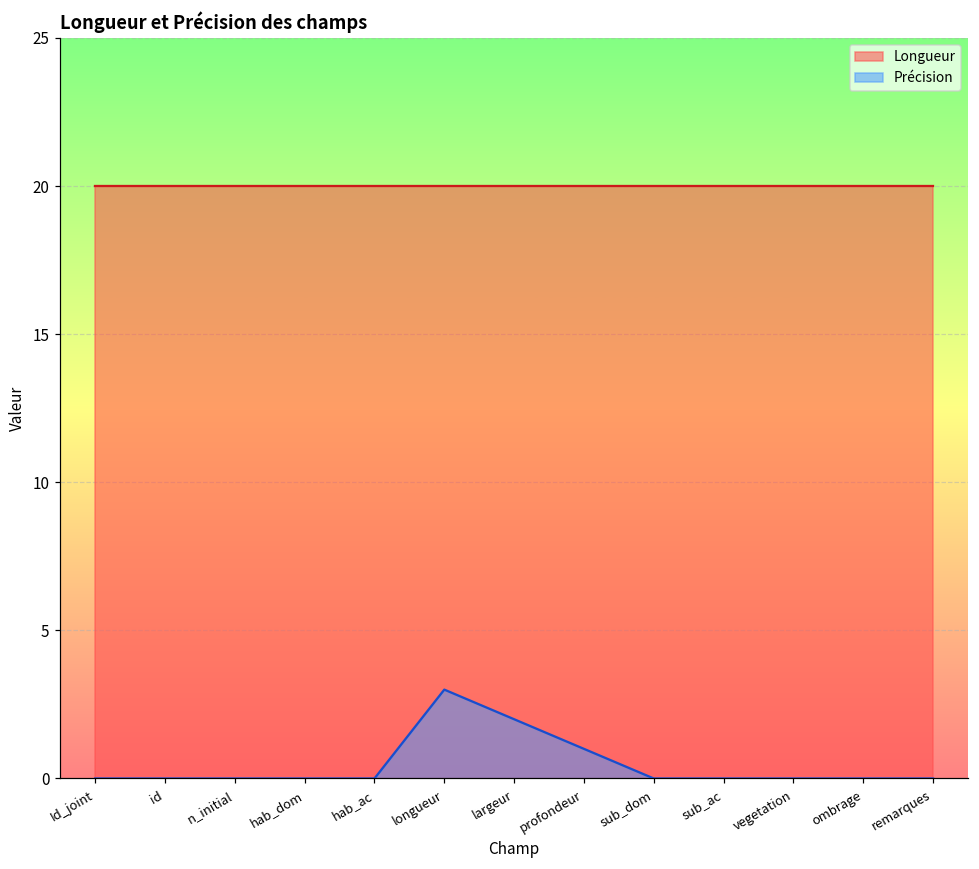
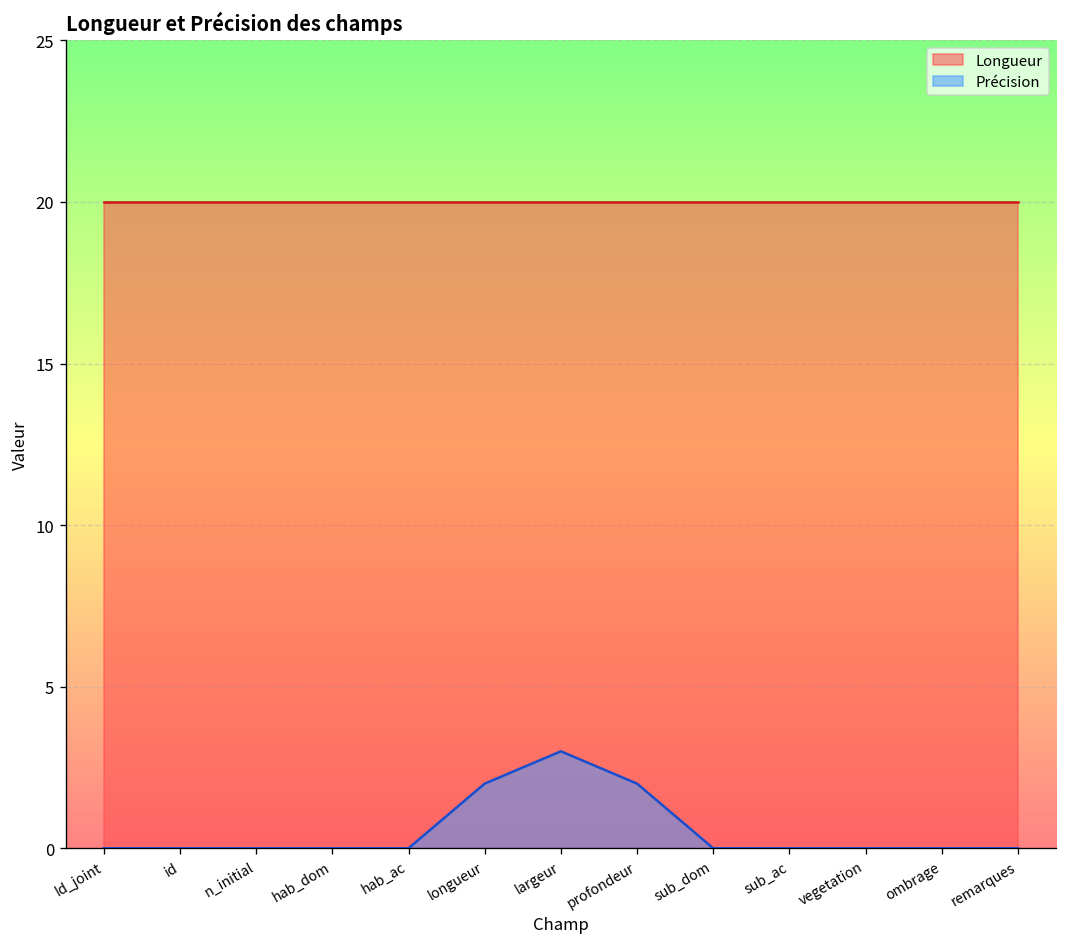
  {
    "Longueur": {
      "Id_joint": 20,
      "id": 20,
      "n_initial": 20,
      "hab_dom": 20,
      "hab_ac": 20,
      "longueur": 20,
      "largeur": 20,
      "profondeur": 20,
      "sub_dom": 20,
      "sub_ac": 20,
      "vegetation": 20,
      "ombrage": 20,
      "remarques": 20
    },
    "Précision": {
      "Id_joint": 0,
      "id": 0,
      "n_initial": 0,
      "hab_dom": 0,
      "hab_ac": 0,
-     "longueur": 3,
-     "largeur": 2,
-     "profondeur": 1,
+     "longueur": 2,
+     "largeur": 3,
+     "profondeur": 2,
      "sub_dom": 0,
      "sub_ac": 0,
      "vegetation": 0,
      "ombrage": 0,
      "remarques": 0
    }
  }
